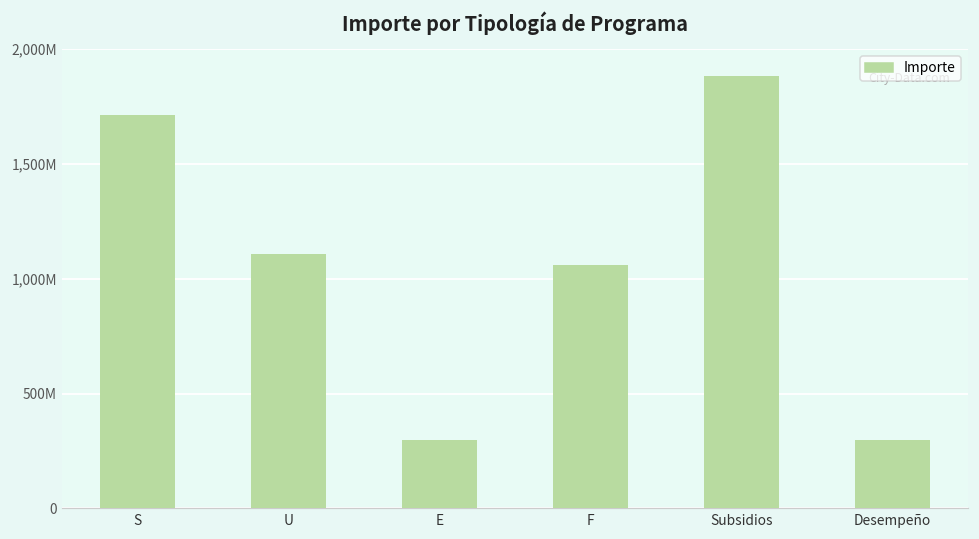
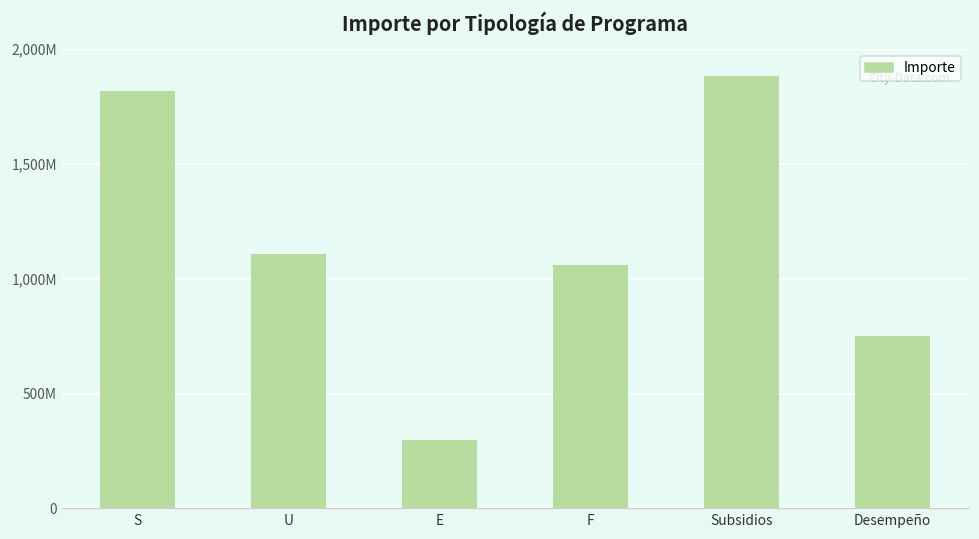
  {
-   "S": "1,710,000,000",
+   "S": "1,820,000,000",
    "U": "1,110,000,000",
    "E": "300,000,000",
    "F": "1,060,000,000",
    "Subsidios": "1,880,000,000",
-   "Desempeño": "300,000,000"
+   "Desempeño": "750,000,000"
  }
